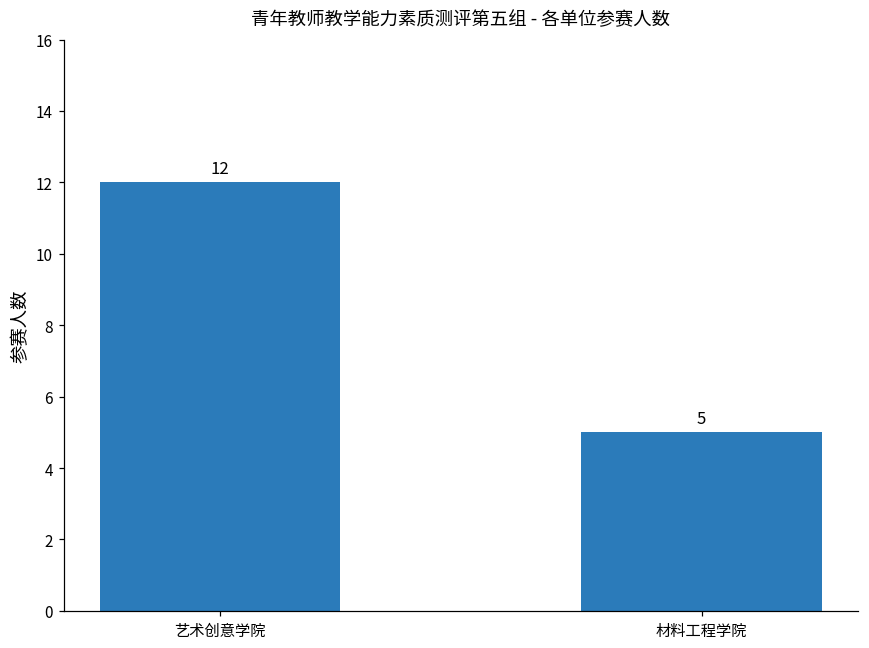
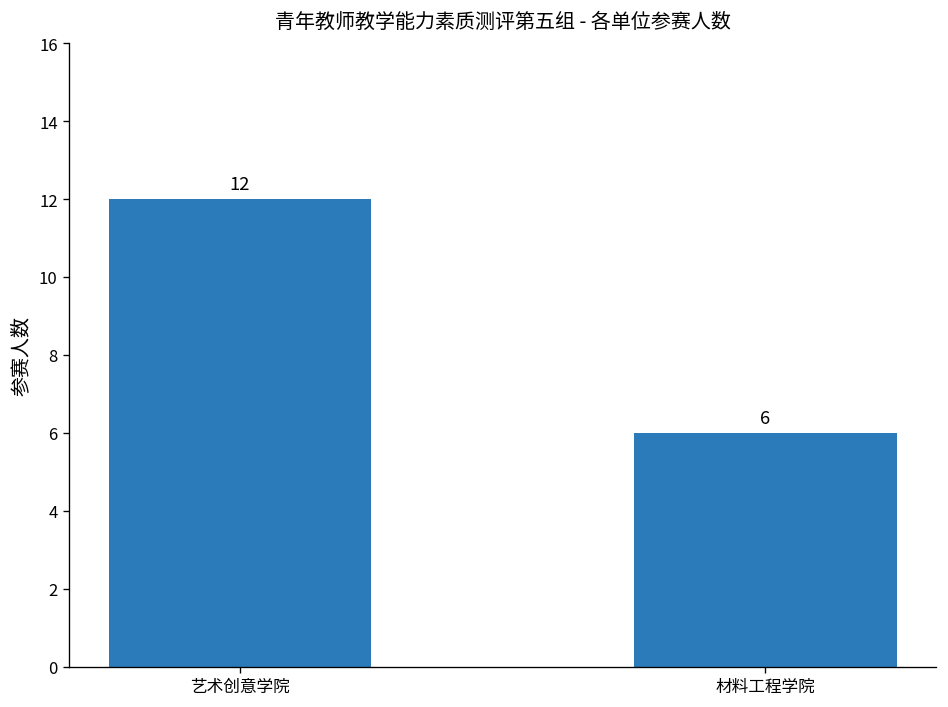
  {
    "艺术创意学院": 12,
-   "材料工程学院": 5
+   "材料工程学院": 6
  }
